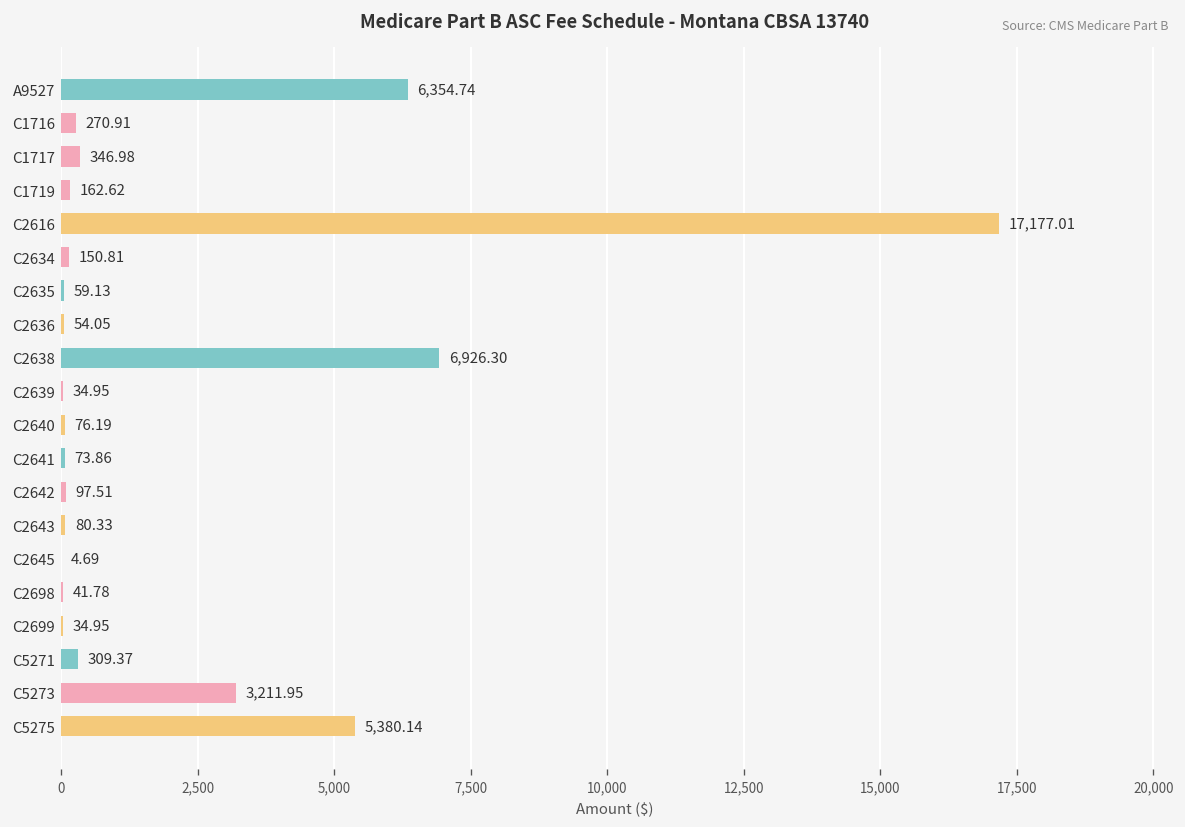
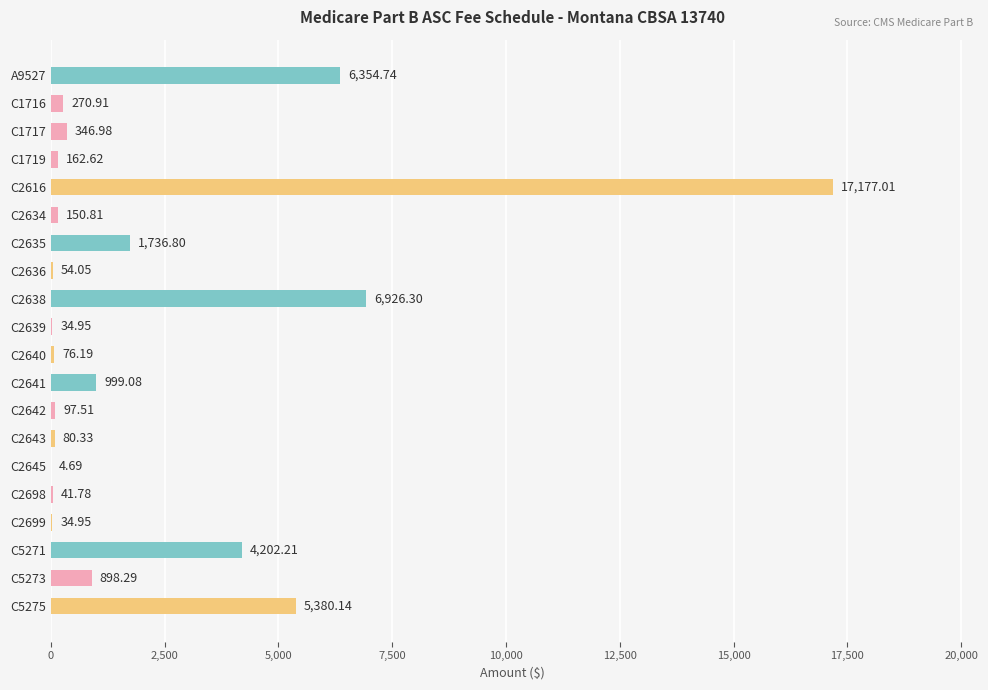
  {
    "A9527": "6,354.74",
    "C1716": "270.91",
    "C1717": "346.98",
    "C1719": "162.62",
    "C2616": "17,177.01",
    "C2634": "150.81",
-   "C2635": "59.13",
+   "C2635": "1,736.80",
    "C2636": "54.05",
    "C2638": "6,926.30",
    "C2639": "34.95",
    "C2640": "76.19",
-   "C2641": "73.86",
+   "C2641": "999.08",
    "C2642": "97.51",
    "C2643": "80.33",
    "C2645": "4.69",
    "C2698": "41.78",
    "C2699": "34.95",
-   "C5271": "309.37",
-   "C5273": "3,211.95",
+   "C5271": "4,202.21",
+   "C5273": "898.29",
    "C5275": "5,380.14"
  }
